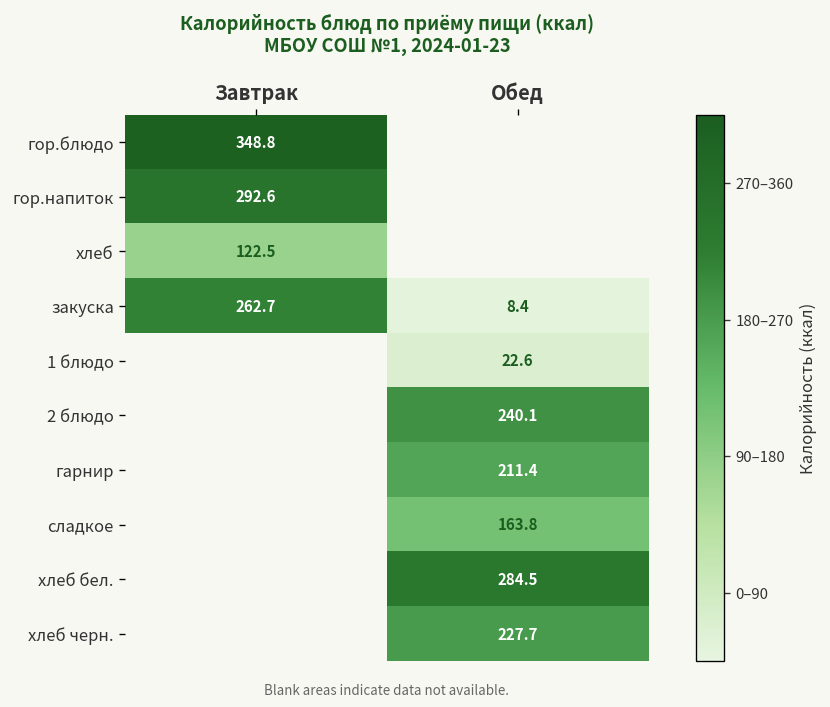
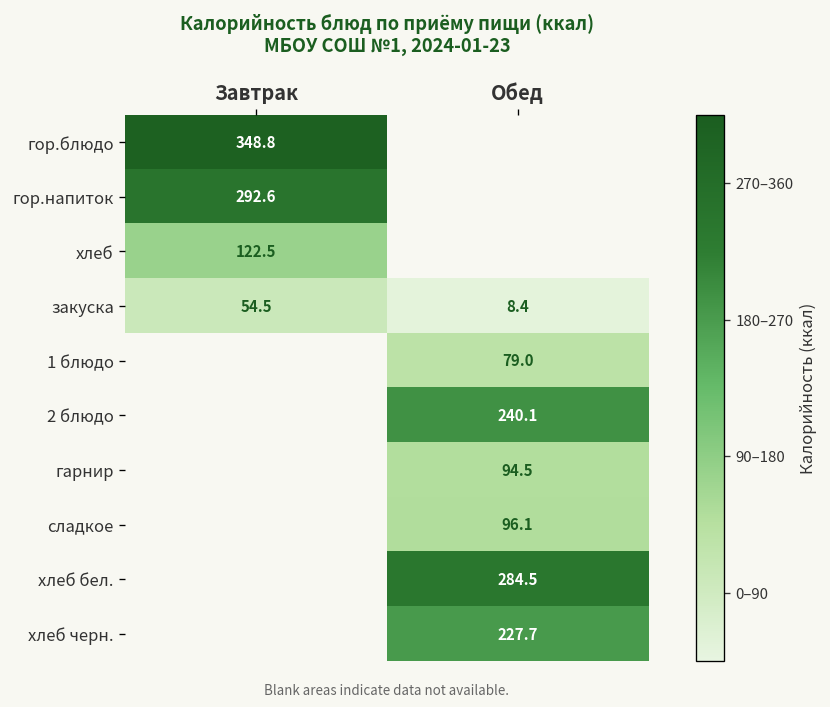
  {
    "гор.блюдо": {
      "Завтрак": 348.8
    },
    "гор.напиток": {
      "Завтрак": 292.6
    },
    "хлеб": {
      "Завтрак": 122.5
    },
    "закуска": {
-     "Завтрак": 262.7,
+     "Завтрак": 54.5,
      "Обед": 8.4
    },
    "1 блюдо": {
-     "Обед": 22.6
+     "Обед": 79.0
    },
    "2 блюдо": {
      "Обед": 240.1
    },
    "гарнир": {
-     "Обед": 211.4
+     "Обед": 94.5
    },
    "сладкое": {
-     "Обед": 163.8
+     "Обед": 96.1
    },
    "хлеб бел.": {
      "Обед": 284.5
    },
    "хлеб черн.": {
      "Обед": 227.7
    }
  }
